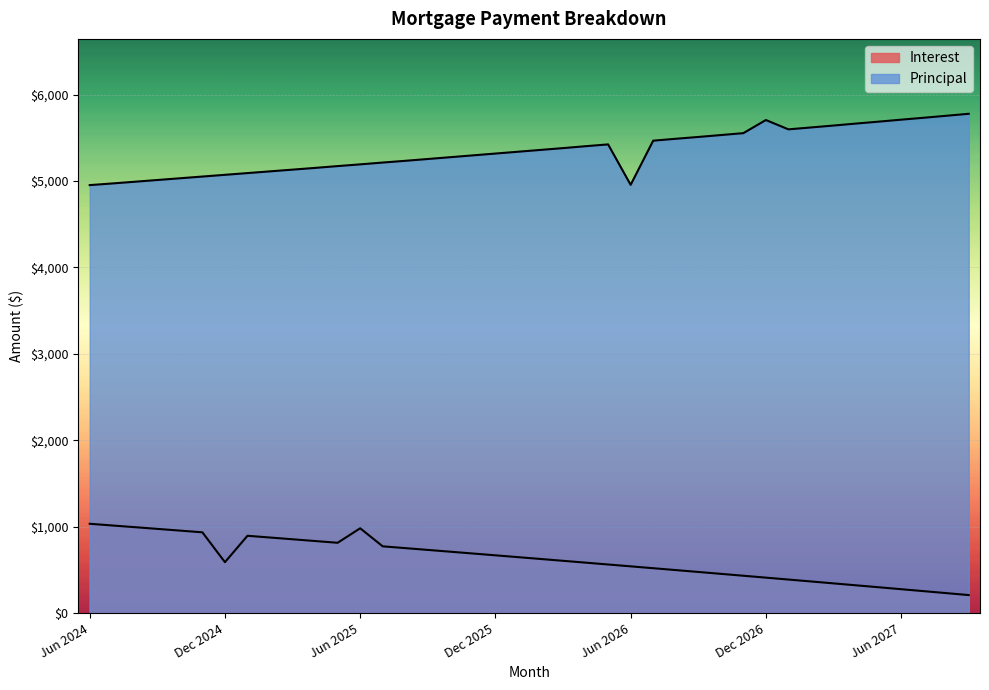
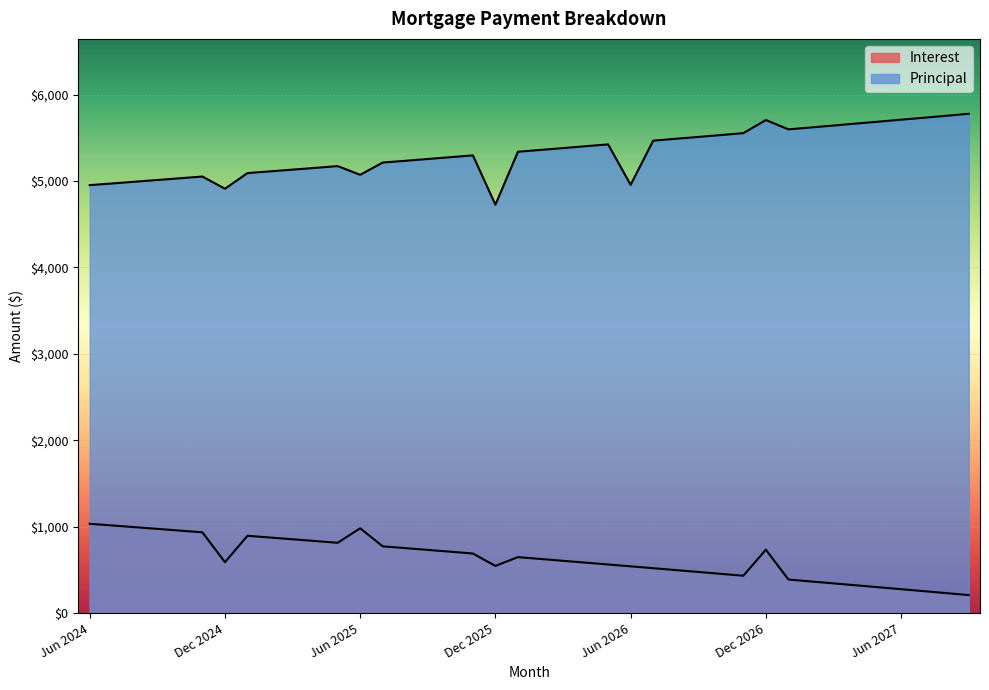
  {
    "Interest": {
      "Jun 2024": "$1,000",
      "Dec 2024": "$600",
      "Jun 2025": "$1,000",
-     "Dec 2025": "$700",
+     "Dec 2025": "$500",
      "Jun 2026": "$500",
-     "Dec 2026": "$400",
+     "Dec 2026": "$700",
      "Jun 2027": "$300"
    },
    "Principal": {
      "Jun 2024": "$5,000",
-     "Dec 2024": "$5,100",
-     "Jun 2025": "$5,200",
-     "Dec 2025": "$5,300",
+     "Dec 2024": "$4,900",
+     "Jun 2025": "$5,100",
+     "Dec 2025": "$4,700",
      "Jun 2026": "$5,000",
      "Dec 2026": "$5,700",
      "Jun 2027": "$5,700"
    }
  }
